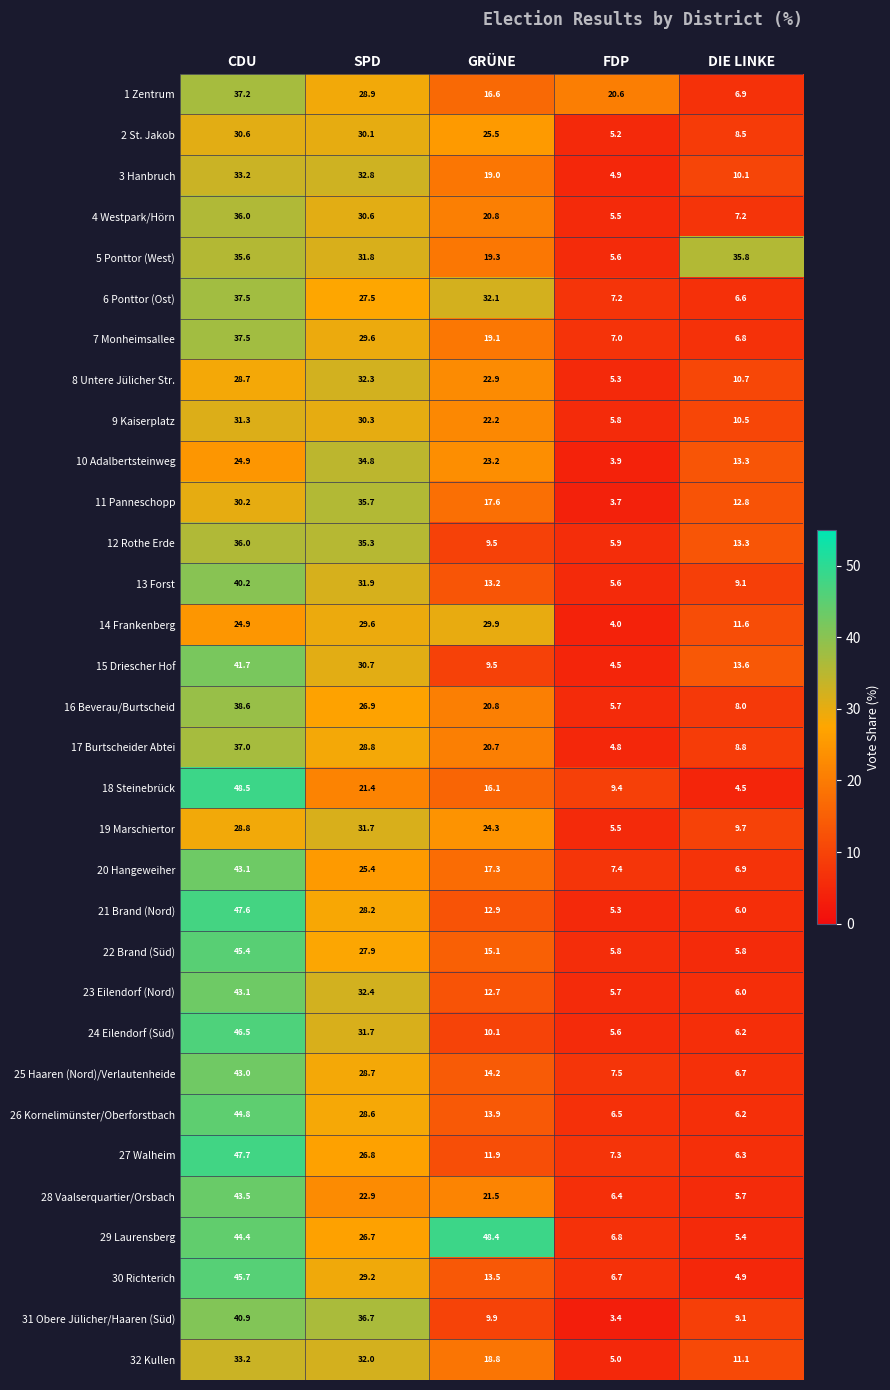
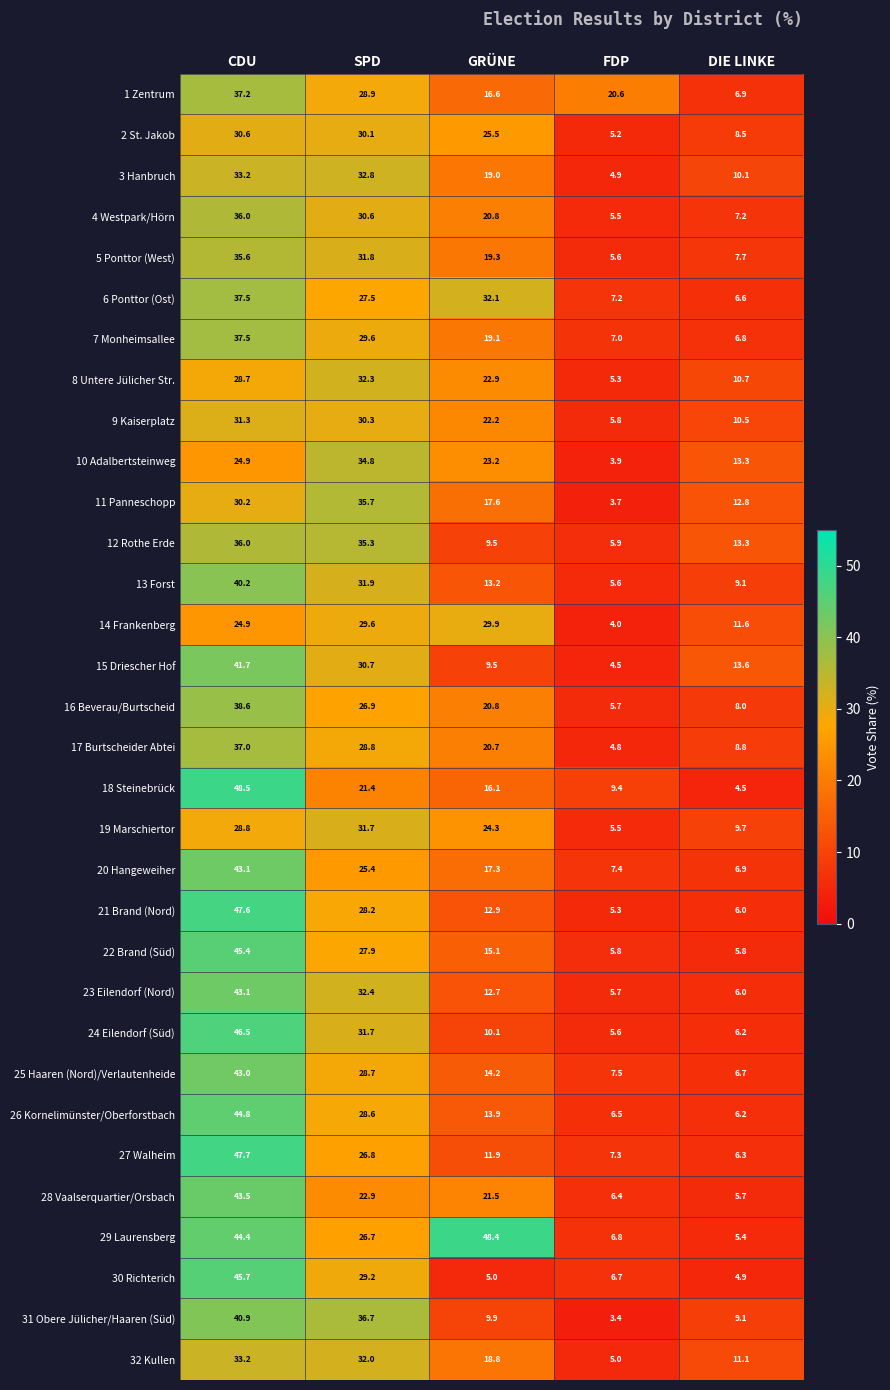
  {
    "1 Zentrum": {
      "CDU": 37.2,
      "SPD": 28.9,
      "GRÜNE": 16.6,
      "FDP": 20.6,
      "DIE LINKE": 6.9
    },
    "2 St. Jakob": {
      "CDU": 30.6,
      "SPD": 30.1,
      "GRÜNE": 25.5,
      "FDP": 5.2,
      "DIE LINKE": 8.5
    },
    "3 Hanbruch": {
      "CDU": 33.2,
      "SPD": 32.8,
      "GRÜNE": 19.0,
      "FDP": 4.9,
      "DIE LINKE": 10.1
    },
    "4 Westpark/Hörn": {
      "CDU": 36.0,
      "SPD": 30.6,
      "GRÜNE": 20.8,
      "FDP": 5.5,
      "DIE LINKE": 7.2
    },
    "5 Ponttor (West)": {
      "CDU": 35.6,
      "SPD": 31.8,
      "GRÜNE": 19.3,
      "FDP": 5.6,
-     "DIE LINKE": 35.8
+     "DIE LINKE": 7.7
    },
    "6 Ponttor (Ost)": {
      "CDU": 37.5,
      "SPD": 27.5,
      "GRÜNE": 32.1,
      "FDP": 7.2,
      "DIE LINKE": 6.6
    },
    "7 Monheimsallee": {
      "CDU": 37.5,
      "SPD": 29.6,
      "GRÜNE": 19.1,
      "FDP": 7.0,
      "DIE LINKE": 6.8
    },
    "8 Untere Jülicher Str.": {
      "CDU": 28.7,
      "SPD": 32.3,
      "GRÜNE": 22.9,
      "FDP": 5.3,
      "DIE LINKE": 10.7
    },
    "9 Kaiserplatz": {
      "CDU": 31.3,
      "SPD": 30.3,
      "GRÜNE": 22.2,
      "FDP": 5.8,
      "DIE LINKE": 10.5
    },
    "10 Adalbertsteinweg": {
      "CDU": 24.9,
      "SPD": 34.8,
      "GRÜNE": 23.2,
      "FDP": 3.9,
      "DIE LINKE": 13.3
    },
    "11 Panneschopp": {
      "CDU": 30.2,
      "SPD": 35.7,
      "GRÜNE": 17.6,
      "FDP": 3.7,
      "DIE LINKE": 12.8
    },
    "12 Rothe Erde": {
      "CDU": 36.0,
      "SPD": 35.3,
      "GRÜNE": 9.5,
      "FDP": 5.9,
      "DIE LINKE": 13.3
    },
    "13 Forst": {
      "CDU": 40.2,
      "SPD": 31.9,
      "GRÜNE": 13.2,
      "FDP": 5.6,
      "DIE LINKE": 9.1
    },
    "14 Frankenberg": {
      "CDU": 24.9,
      "SPD": 29.6,
      "GRÜNE": 29.9,
      "FDP": 4.0,
      "DIE LINKE": 11.6
    },
    "15 Driescher Hof": {
      "CDU": 41.7,
      "SPD": 30.7,
      "GRÜNE": 9.5,
      "FDP": 4.5,
      "DIE LINKE": 13.6
    },
    "16 Beverau/Burtscheid": {
      "CDU": 38.6,
      "SPD": 26.9,
      "GRÜNE": 20.8,
      "FDP": 5.7,
      "DIE LINKE": 8.0
    },
    "17 Burtscheider Abtei": {
      "CDU": 37.0,
      "SPD": 28.8,
      "GRÜNE": 20.7,
      "FDP": 4.8,
      "DIE LINKE": 8.8
    },
    "18 Steinebrück": {
      "CDU": 48.5,
      "SPD": 21.4,
      "GRÜNE": 16.1,
      "FDP": 9.4,
      "DIE LINKE": 4.5
    },
    "19 Marschiertor": {
      "CDU": 28.8,
      "SPD": 31.7,
      "GRÜNE": 24.3,
      "FDP": 5.5,
      "DIE LINKE": 9.7
    },
    "20 Hangeweiher": {
      "CDU": 43.1,
      "SPD": 25.4,
      "GRÜNE": 17.3,
      "FDP": 7.4,
      "DIE LINKE": 6.9
    },
    "21 Brand (Nord)": {
      "CDU": 47.6,
      "SPD": 28.2,
      "GRÜNE": 12.9,
      "FDP": 5.3,
      "DIE LINKE": 6.0
    },
    "22 Brand (Süd)": {
      "CDU": 45.4,
      "SPD": 27.9,
      "GRÜNE": 15.1,
      "FDP": 5.8,
      "DIE LINKE": 5.8
    },
    "23 Eilendorf (Nord)": {
      "CDU": 43.1,
      "SPD": 32.4,
      "GRÜNE": 12.7,
      "FDP": 5.7,
      "DIE LINKE": 6.0
    },
    "24 Eilendorf (Süd)": {
      "CDU": 46.5,
      "SPD": 31.7,
      "GRÜNE": 10.1,
      "FDP": 5.6,
      "DIE LINKE": 6.2
    },
    "25 Haaren (Nord)/Verlautenheide": {
      "CDU": 43.0,
      "SPD": 28.7,
      "GRÜNE": 14.2,
      "FDP": 7.5,
      "DIE LINKE": 6.7
    },
    "26 Kornelimünster/Oberforstbach": {
      "CDU": 44.8,
      "SPD": 28.6,
      "GRÜNE": 13.9,
      "FDP": 6.5,
      "DIE LINKE": 6.2
    },
    "27 Walheim": {
      "CDU": 47.7,
      "SPD": 26.8,
      "GRÜNE": 11.9,
      "FDP": 7.3,
      "DIE LINKE": 6.3
    },
    "28 Vaalserquartier/Orsbach": {
      "CDU": 43.5,
      "SPD": 22.9,
      "GRÜNE": 21.5,
      "FDP": 6.4,
      "DIE LINKE": 5.7
    },
    "29 Laurensberg": {
      "CDU": 44.4,
      "SPD": 26.7,
      "GRÜNE": 48.4,
      "FDP": 6.8,
      "DIE LINKE": 5.4
    },
    "30 Richterich": {
      "CDU": 45.7,
      "SPD": 29.2,
-     "GRÜNE": 13.5,
+     "GRÜNE": 5.0,
      "FDP": 6.7,
      "DIE LINKE": 4.9
    },
    "31 Obere Jülicher/Haaren (Süd)": {
      "CDU": 40.9,
      "SPD": 36.7,
      "GRÜNE": 9.9,
      "FDP": 3.4,
      "DIE LINKE": 9.1
    },
    "32 Kullen": {
      "CDU": 33.2,
      "SPD": 32.0,
      "GRÜNE": 18.8,
      "FDP": 5.0,
      "DIE LINKE": 11.1
    }
  }
